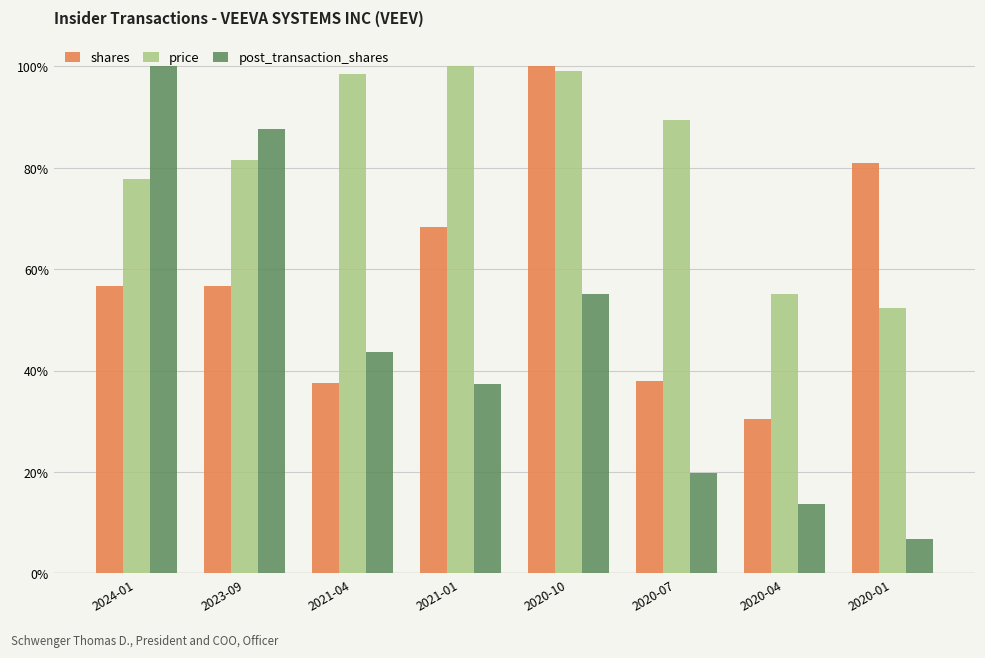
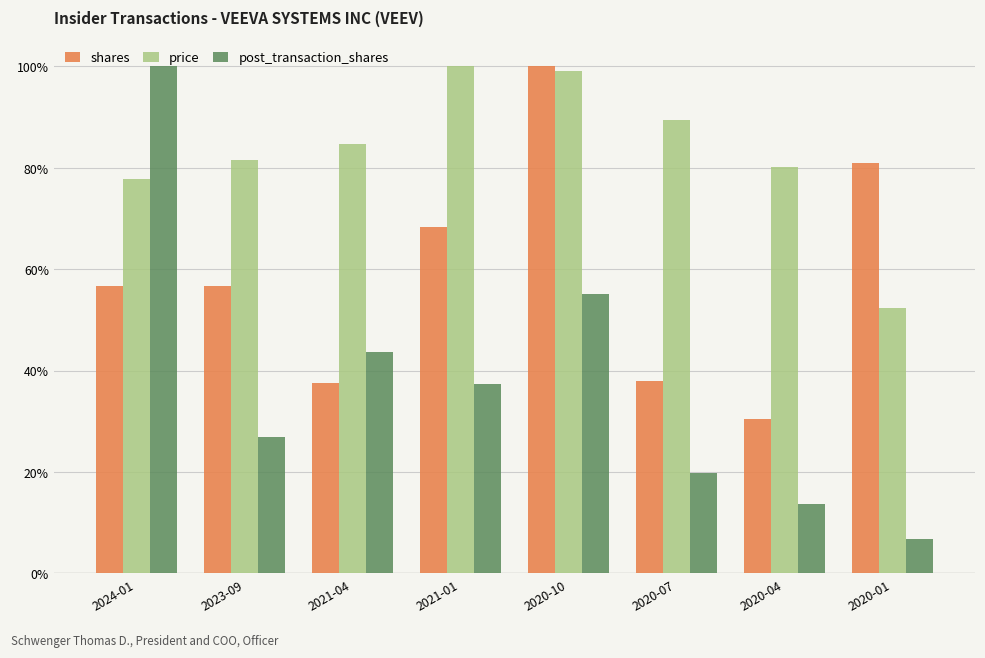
  {
    "shares": {
      "2024-01": "57%",
      "2023-09": "57%",
      "2021-04": "38%",
      "2021-01": "68%",
      "2020-10": "100%",
      "2020-07": "38%",
      "2020-04": "30%",
      "2020-01": "81%"
    },
    "price": {
      "2024-01": "78%",
      "2023-09": "81%",
-     "2021-04": "98%",
+     "2021-04": "85%",
      "2021-01": "100%",
      "2020-10": "99%",
      "2020-07": "89%",
-     "2020-04": "55%",
+     "2020-04": "80%",
      "2020-01": "52%"
    },
    "post_transaction_shares": {
      "2024-01": "100%",
-     "2023-09": "88%",
+     "2023-09": "27%",
      "2021-04": "44%",
      "2021-01": "37%",
      "2020-10": "55%",
      "2020-07": "20%",
      "2020-04": "14%",
      "2020-01": "7%"
    }
  }
